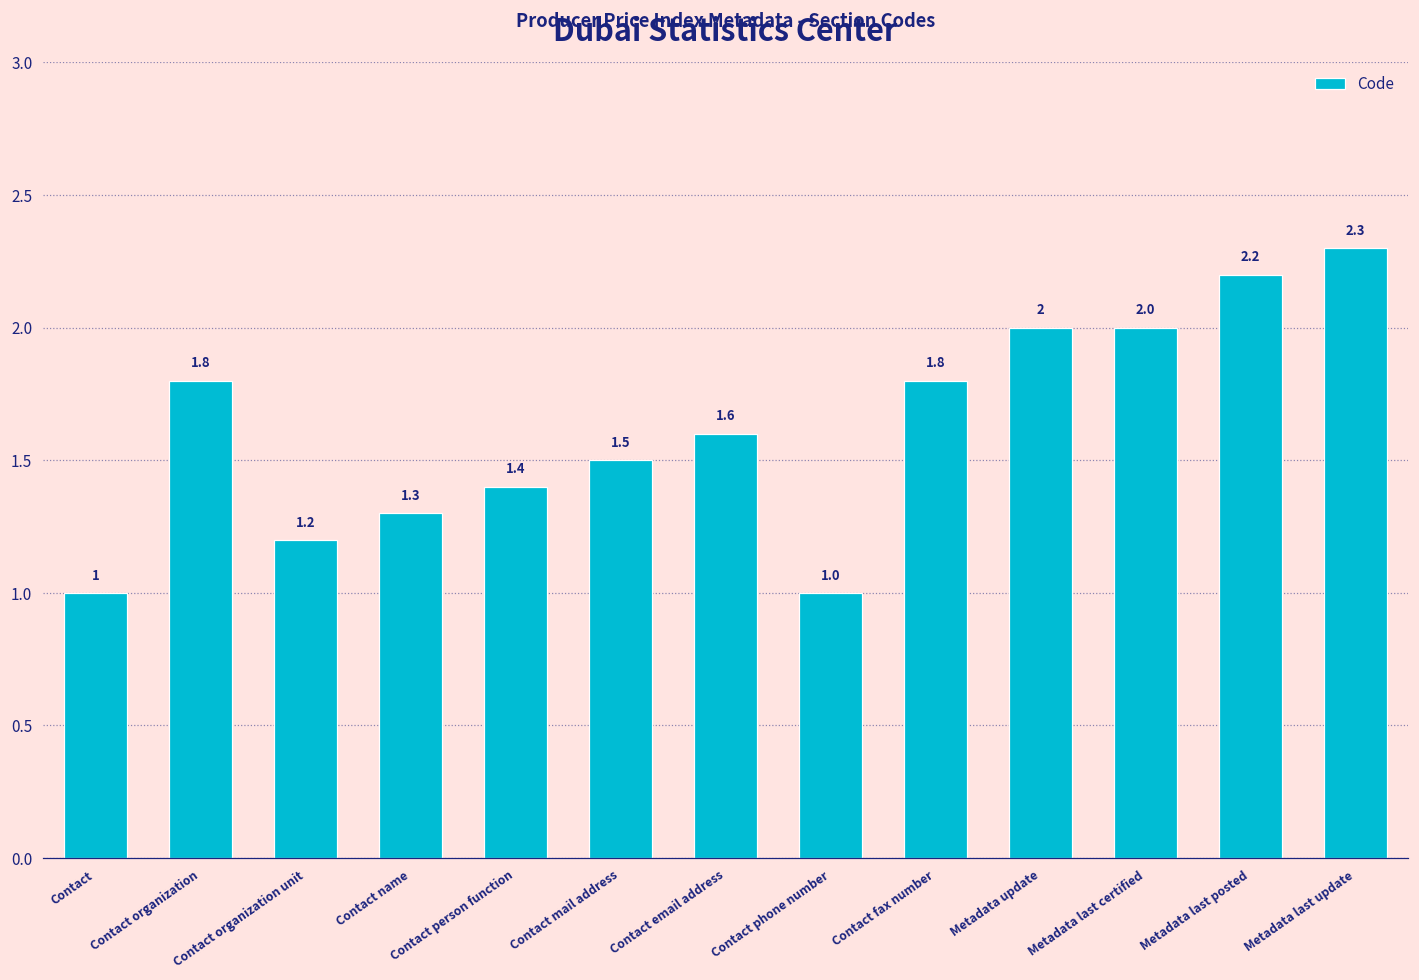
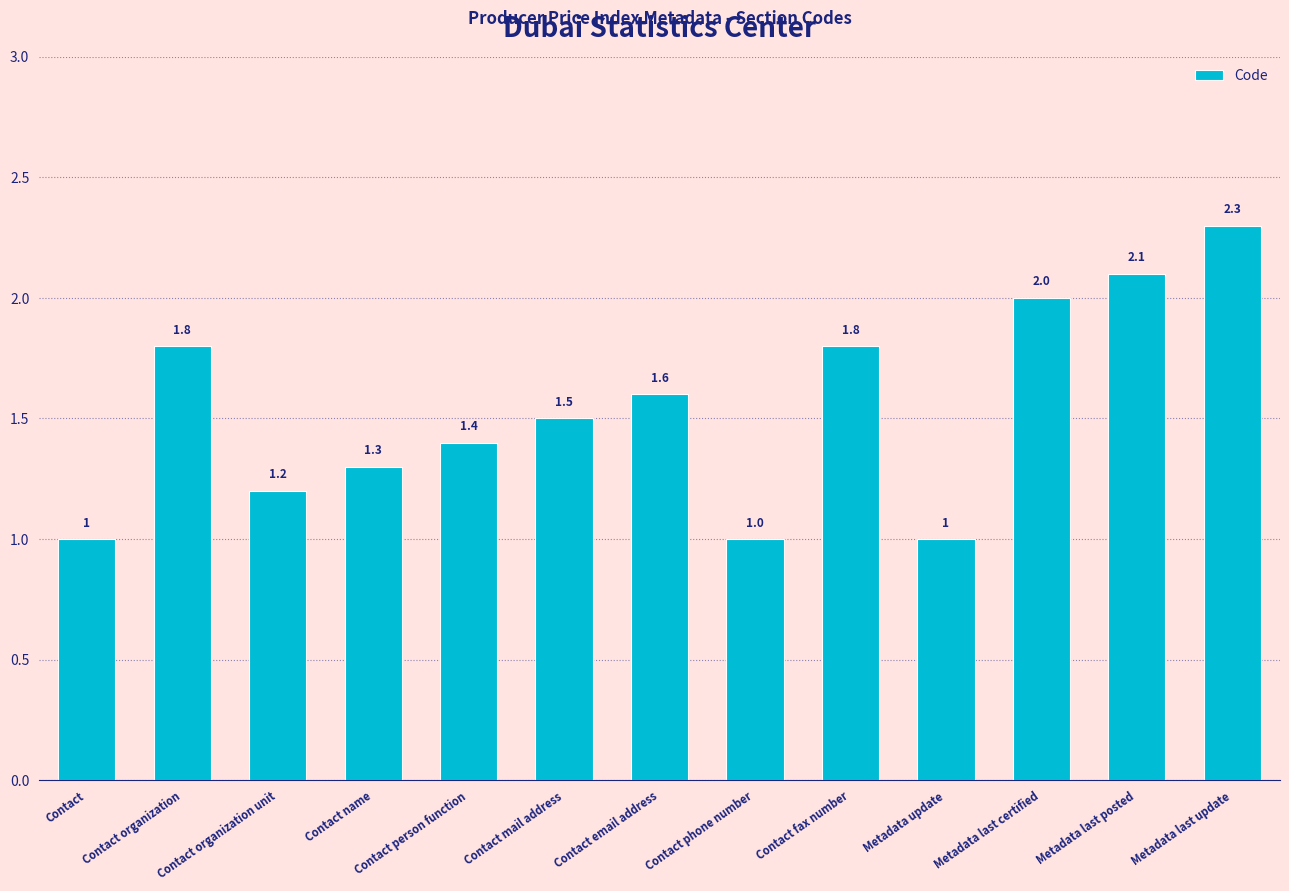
  {
    "Contact": 1,
    "Contact organization": 1.8,
    "Contact organization unit": 1.2,
    "Contact name": 1.3,
    "Contact person function": 1.4,
    "Contact mail address": 1.5,
    "Contact email address": 1.6,
    "Contact phone number": 1.0,
    "Contact fax number": 1.8,
-   "Metadata update": 2,
+   "Metadata update": 1,
    "Metadata last certified": 2.0,
-   "Metadata last posted": 2.2,
+   "Metadata last posted": 2.1,
    "Metadata last update": 2.3
  }
